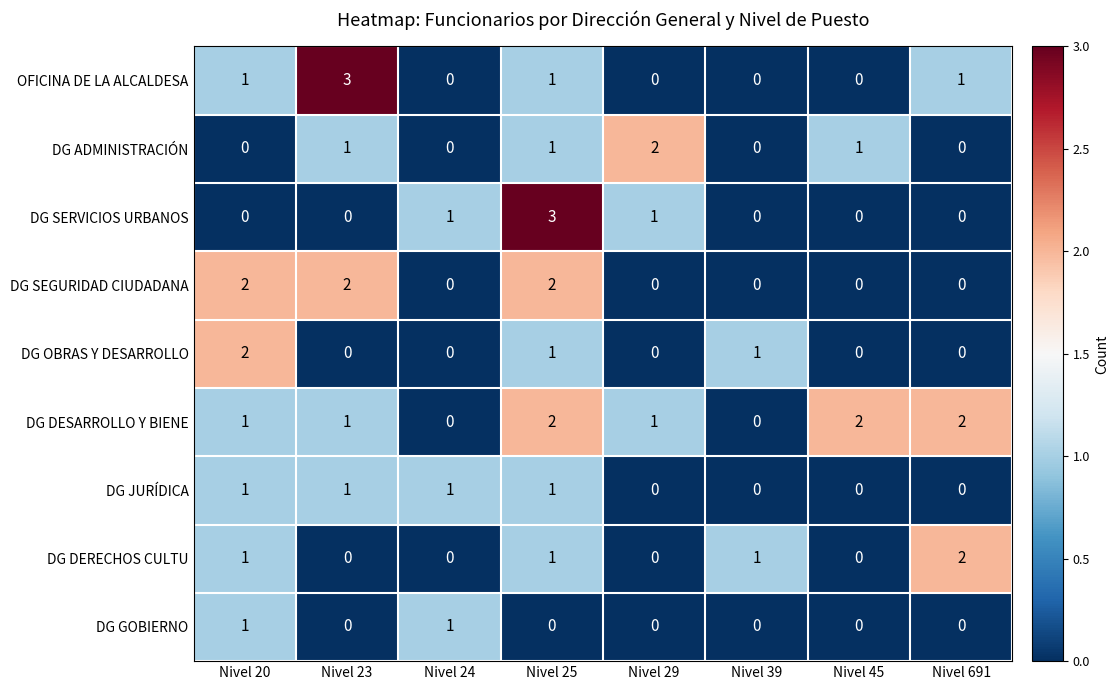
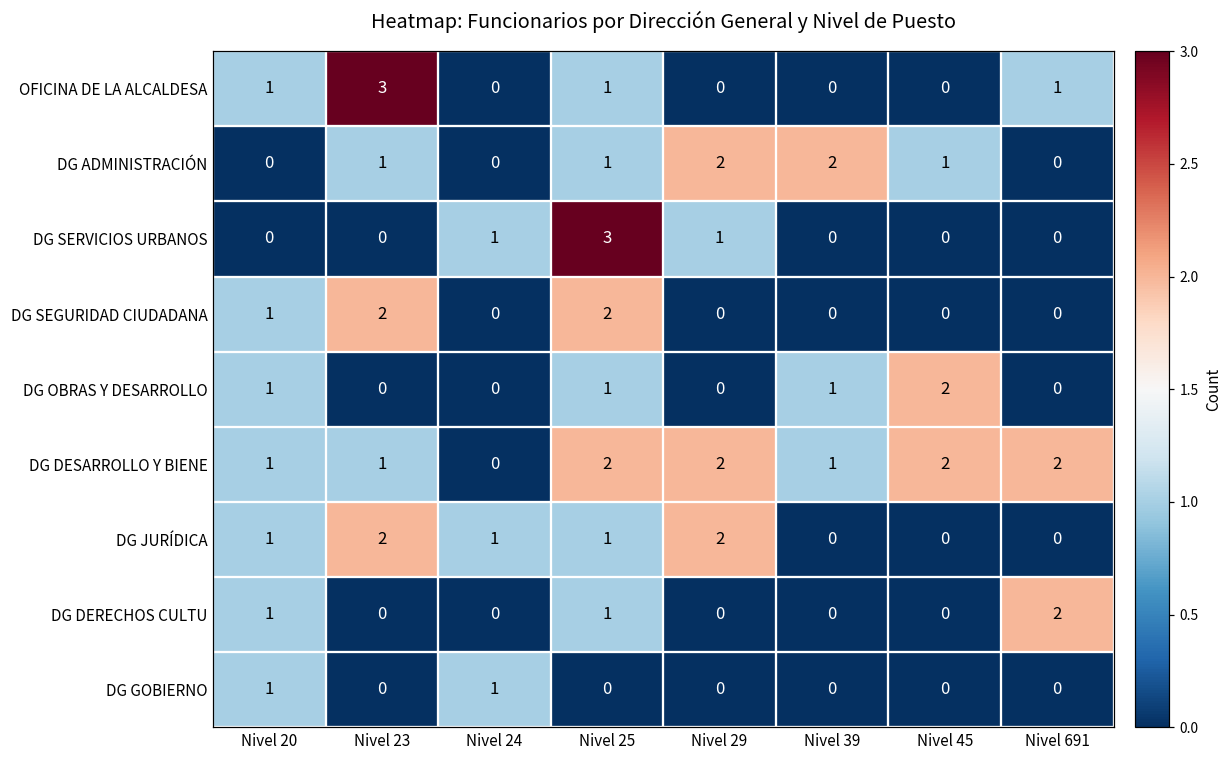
  {
    "OFICINA DE LA ALCALDESA": {
      "Nivel 20": 1,
      "Nivel 23": 3,
      "Nivel 24": 0,
      "Nivel 25": 1,
      "Nivel 29": 0,
      "Nivel 39": 0,
      "Nivel 45": 0,
      "Nivel 691": 1
    },
    "DG ADMINISTRACIÓN": {
      "Nivel 20": 0,
      "Nivel 23": 1,
      "Nivel 24": 0,
      "Nivel 25": 1,
      "Nivel 29": 2,
-     "Nivel 39": 0,
+     "Nivel 39": 2,
      "Nivel 45": 1,
      "Nivel 691": 0
    },
    "DG SERVICIOS URBANOS": {
      "Nivel 20": 0,
      "Nivel 23": 0,
      "Nivel 24": 1,
      "Nivel 25": 3,
      "Nivel 29": 1,
      "Nivel 39": 0,
      "Nivel 45": 0,
      "Nivel 691": 0
    },
    "DG SEGURIDAD CIUDADANA": {
-     "Nivel 20": 2,
+     "Nivel 20": 1,
      "Nivel 23": 2,
      "Nivel 24": 0,
      "Nivel 25": 2,
      "Nivel 29": 0,
      "Nivel 39": 0,
      "Nivel 45": 0,
      "Nivel 691": 0
    },
    "DG OBRAS Y DESARROLLO": {
-     "Nivel 20": 2,
+     "Nivel 20": 1,
      "Nivel 23": 0,
      "Nivel 24": 0,
      "Nivel 25": 1,
      "Nivel 29": 0,
      "Nivel 39": 1,
-     "Nivel 45": 0,
+     "Nivel 45": 2,
      "Nivel 691": 0
    },
    "DG DESARROLLO Y BIENE": {
      "Nivel 20": 1,
      "Nivel 23": 1,
      "Nivel 24": 0,
      "Nivel 25": 2,
-     "Nivel 29": 1,
-     "Nivel 39": 0,
+     "Nivel 29": 2,
+     "Nivel 39": 1,
      "Nivel 45": 2,
      "Nivel 691": 2
    },
    "DG JURÍDICA": {
      "Nivel 20": 1,
-     "Nivel 23": 1,
+     "Nivel 23": 2,
      "Nivel 24": 1,
      "Nivel 25": 1,
-     "Nivel 29": 0,
+     "Nivel 29": 2,
      "Nivel 39": 0,
      "Nivel 45": 0,
      "Nivel 691": 0
    },
    "DG DERECHOS CULTU": {
      "Nivel 20": 1,
      "Nivel 23": 0,
      "Nivel 24": 0,
      "Nivel 25": 1,
      "Nivel 29": 0,
-     "Nivel 39": 1,
+     "Nivel 39": 0,
      "Nivel 45": 0,
      "Nivel 691": 2
    },
    "DG GOBIERNO": {
      "Nivel 20": 1,
      "Nivel 23": 0,
      "Nivel 24": 1,
      "Nivel 25": 0,
      "Nivel 29": 0,
      "Nivel 39": 0,
      "Nivel 45": 0,
      "Nivel 691": 0
    }
  }
